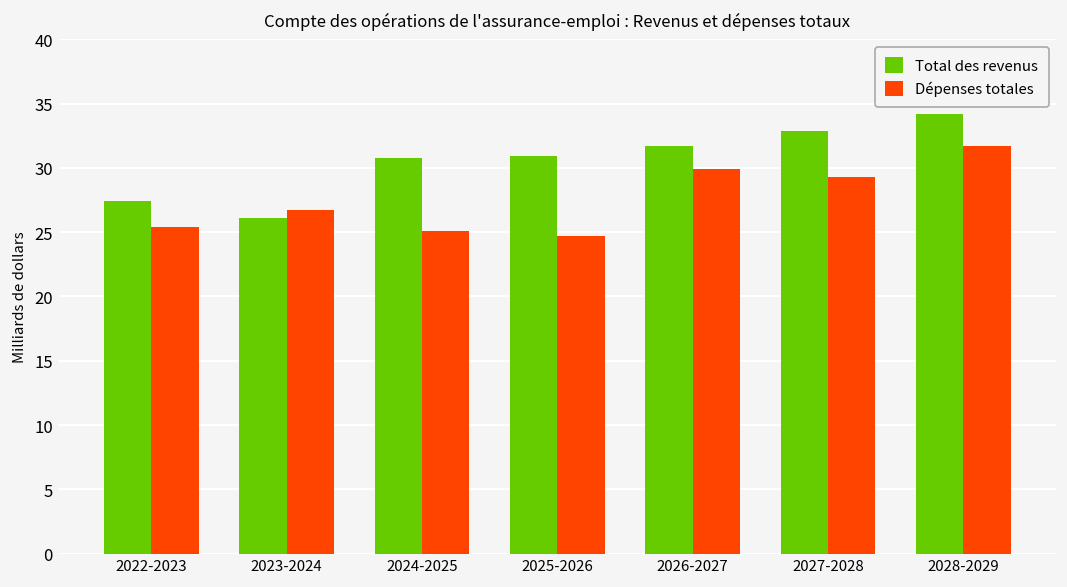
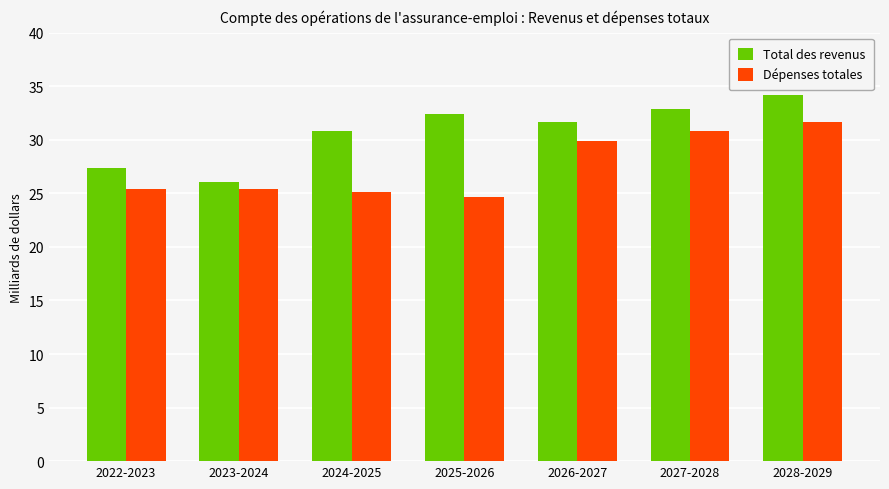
  {
    "Total des revenus": {
      "2022-2023": 27.4,
      "2023-2024": 26.1,
      "2024-2025": 30.8,
-     "2025-2026": 30.9,
+     "2025-2026": 32.4,
      "2026-2027": 31.7,
      "2027-2028": 32.9,
      "2028-2029": 34.2
    },
    "Dépenses totales": {
      "2022-2023": 25.4,
-     "2023-2024": 26.7,
+     "2023-2024": 25.4,
      "2024-2025": 25.1,
      "2025-2026": 24.7,
      "2026-2027": 29.9,
-     "2027-2028": 29.3,
+     "2027-2028": 30.8,
      "2028-2029": 31.7
    }
  }
